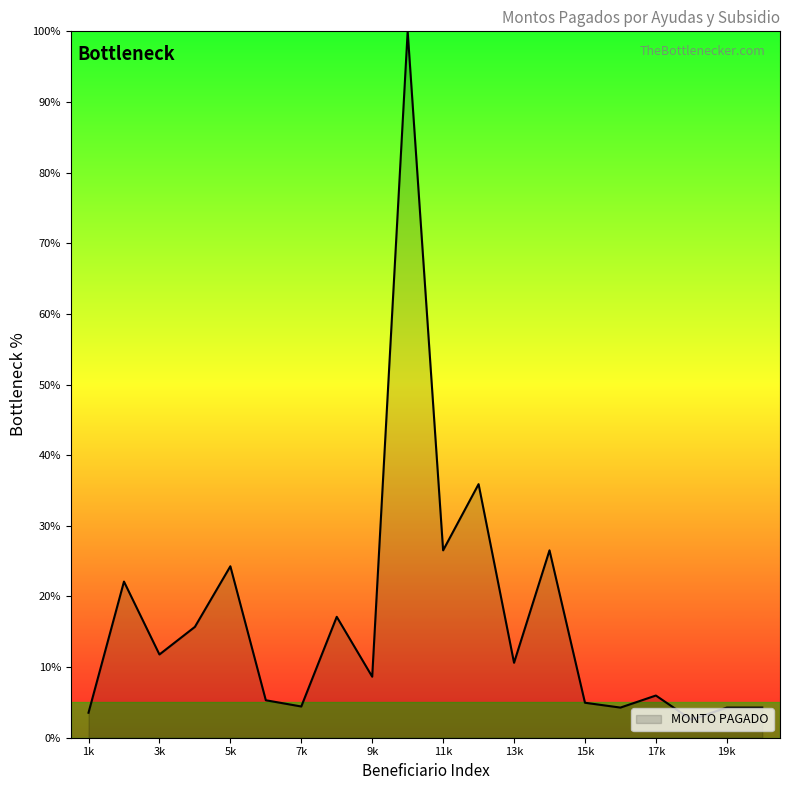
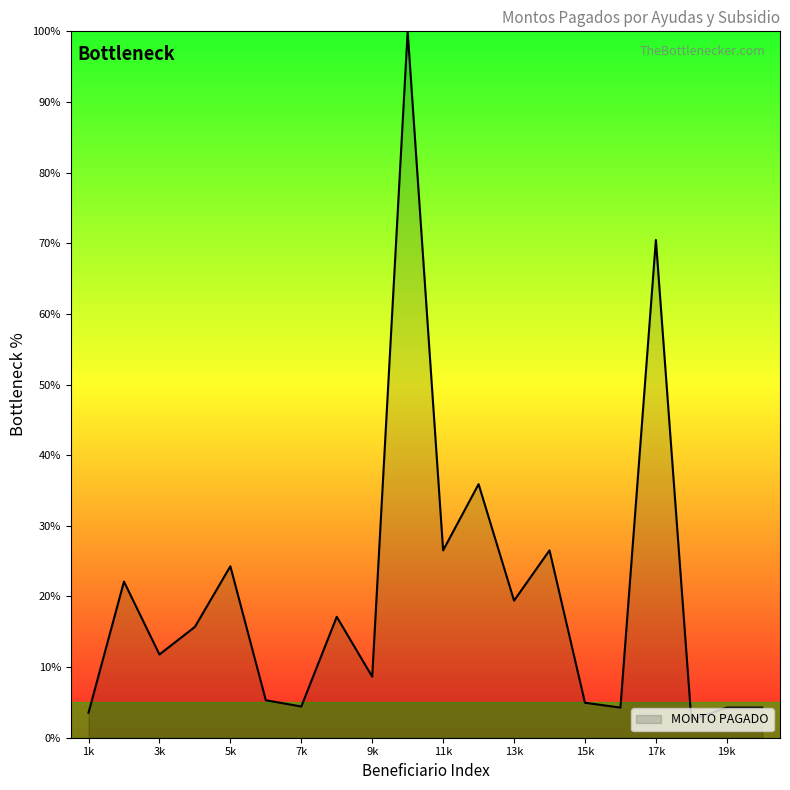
  {
    "3k": "12%",
    "5k": "24%",
    "9k": "9%",
    "11k": "27%",
-   "13k": "11%",
-   "17k": "6%"
+   "13k": "19%",
+   "17k": "70%"
  }
